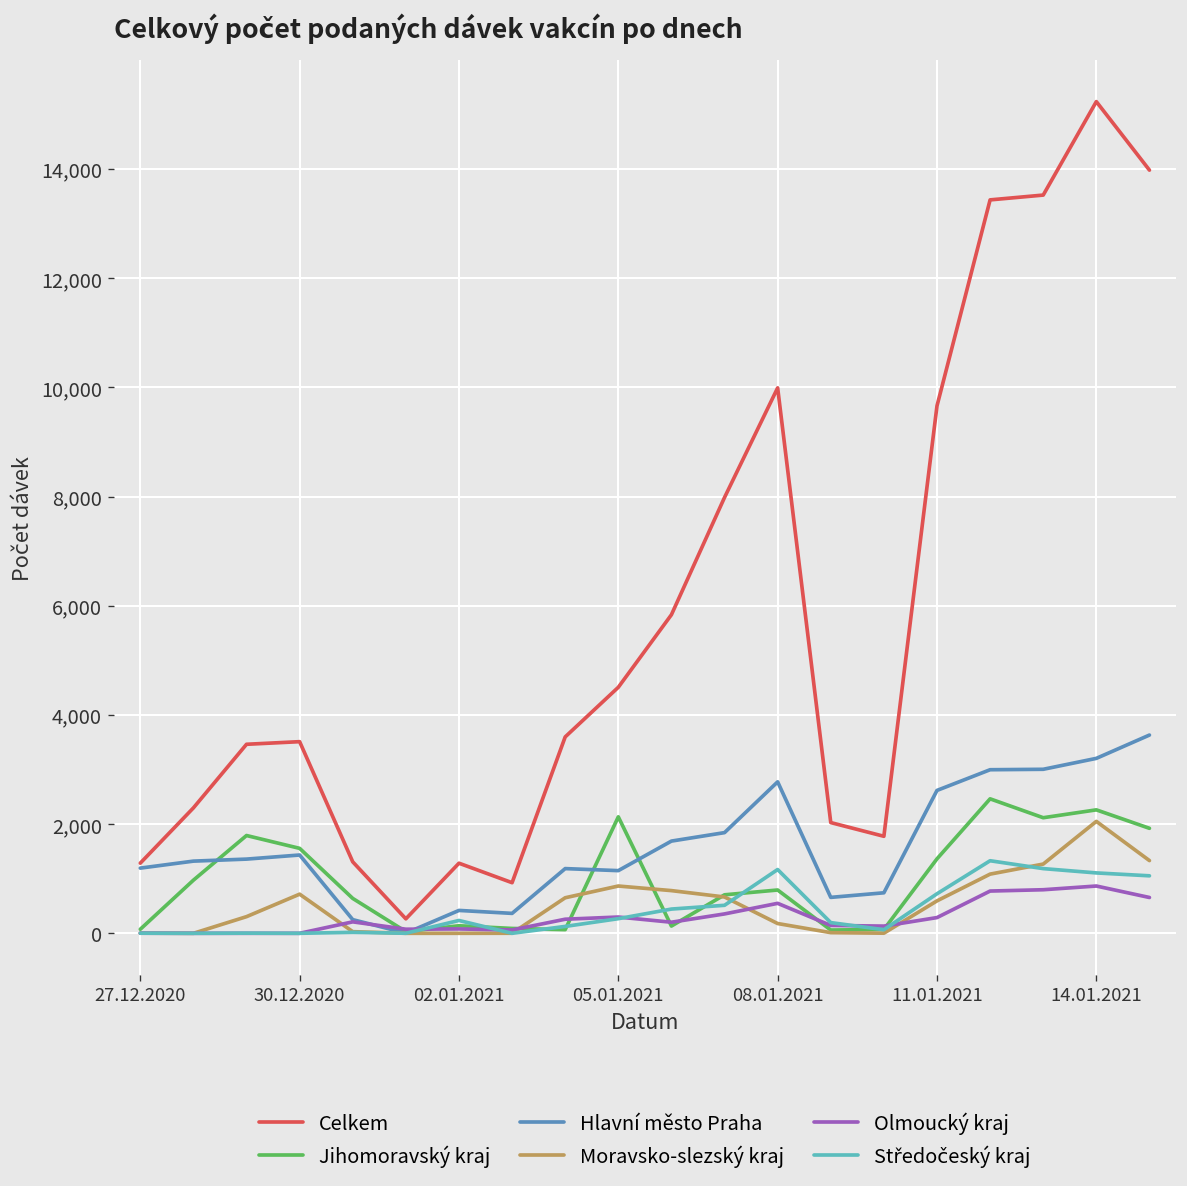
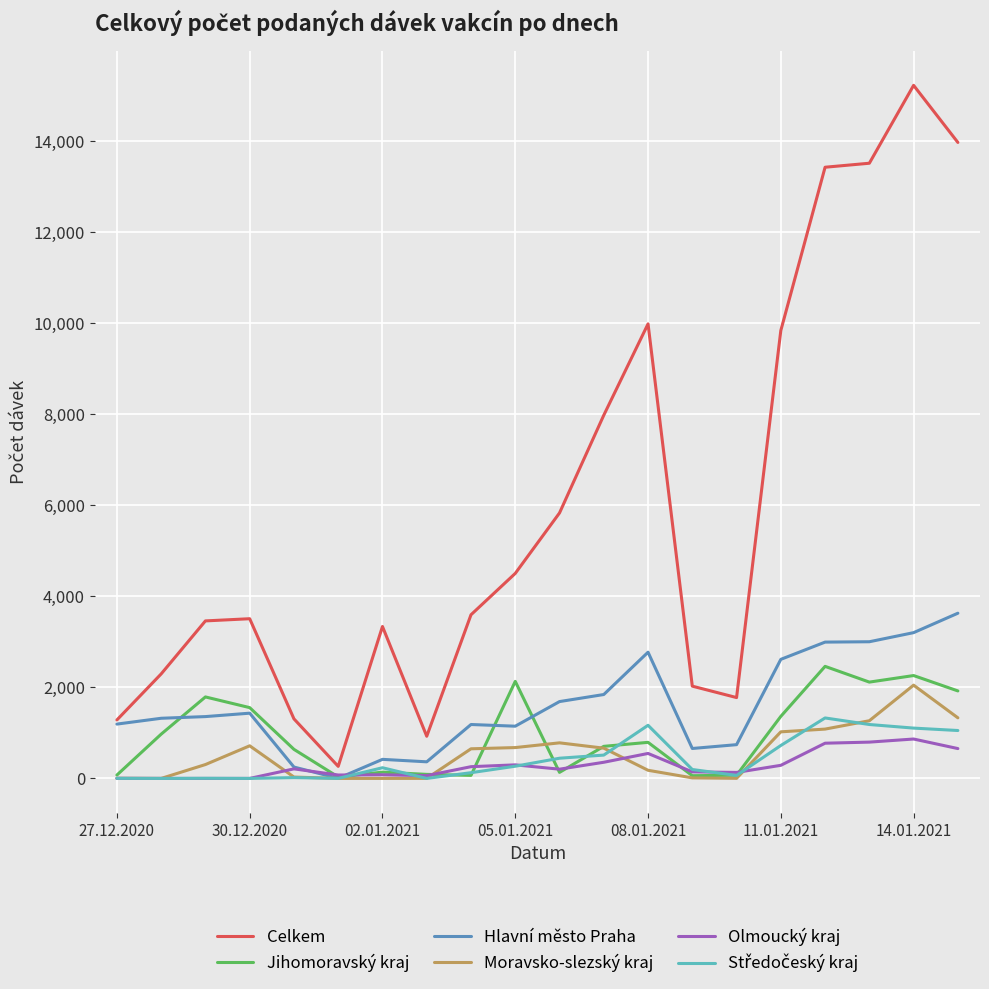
  {
    "Celkem": {
      "27.12.2020": "1,300",
      "30.12.2020": "3,500",
-     "02.01.2021": "1,300",
+     "02.01.2021": "3,300",
      "05.01.2021": "4,500",
      "08.01.2021": "10,000",
-     "11.01.2021": "9,700",
+     "11.01.2021": "9,800",
      "14.01.2021": "15,200"
    },
    "Jihomoravský kraj": {
      "27.12.2020": "100",
      "30.12.2020": "1,600",
      "02.01.2021": "100",
      "05.01.2021": "2,100",
      "08.01.2021": "800",
      "11.01.2021": "1,400",
      "14.01.2021": "2,300"
    },
    "Moravsko-slezský kraj": {
      "30.12.2020": "700",
      "02.01.2021": "0",
-     "05.01.2021": "900",
+     "05.01.2021": "700",
      "08.01.2021": "200",
-     "11.01.2021": "600",
+     "11.01.2021": "1,000",
      "14.01.2021": "2,100"
    },
    "Olmoucký kraj": {
      "02.01.2021": "100",
      "08.01.2021": "500",
      "11.01.2021": "300",
      "14.01.2021": "900"
    }
  }
